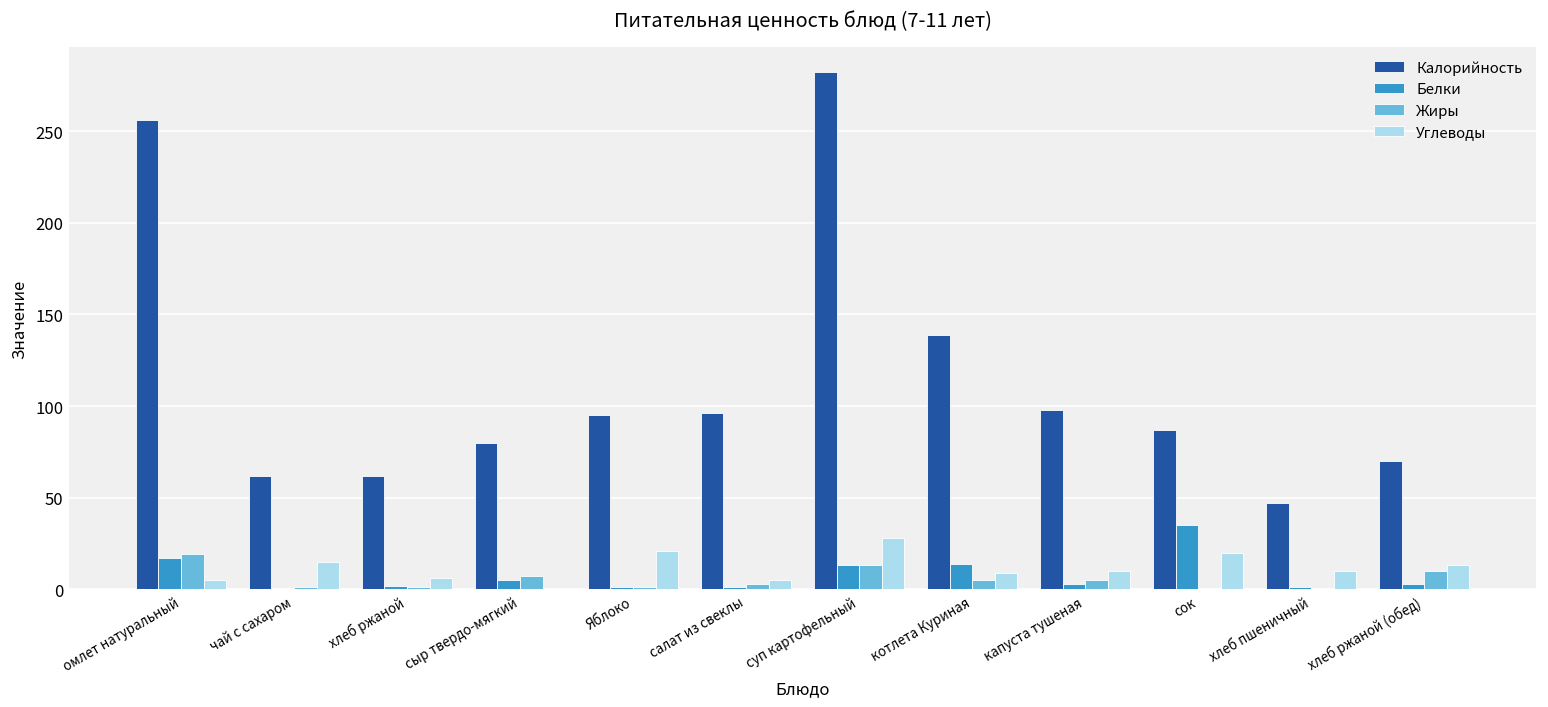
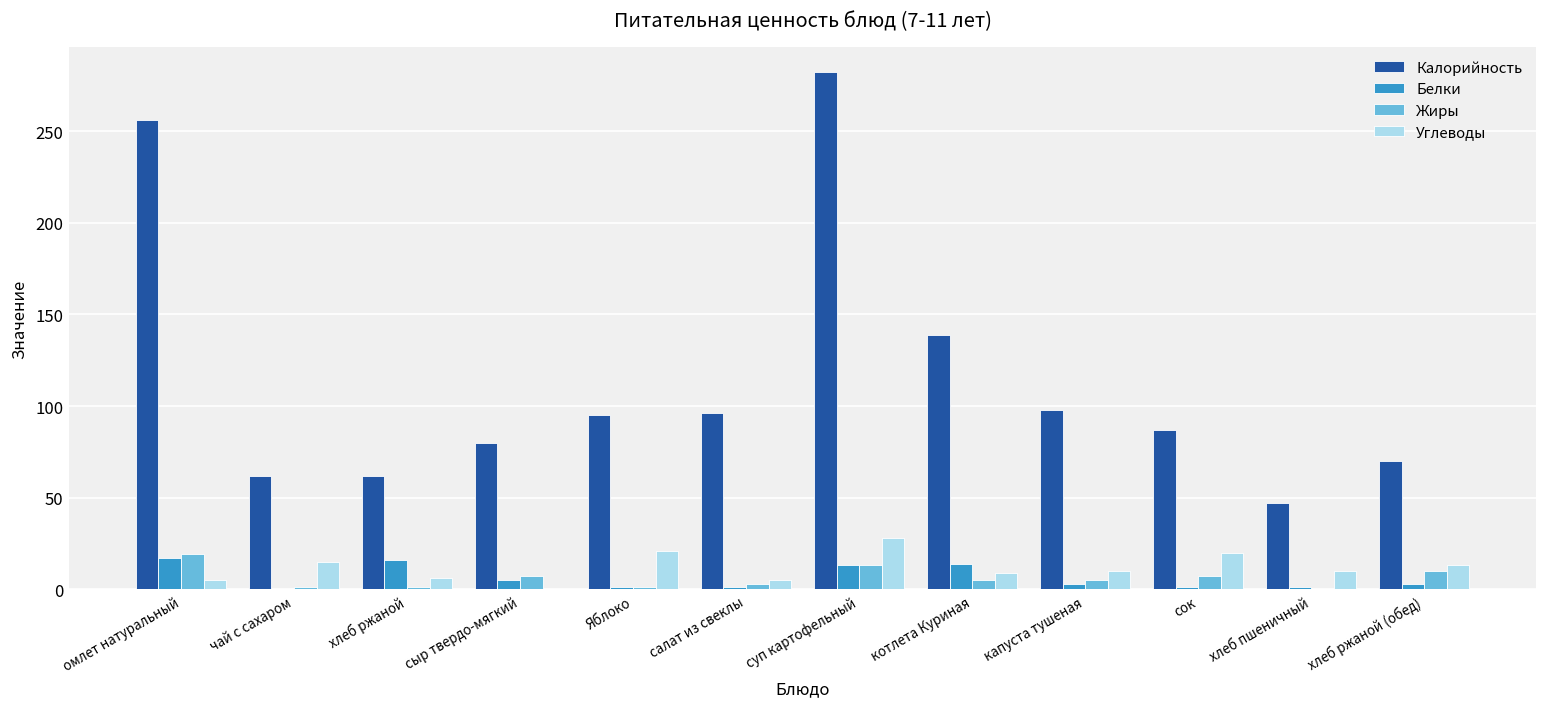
  {
    "Калорийность": {
      "омлет натуральный": 256,
      "чай с сахаром": 62,
      "хлеб ржаной": 62,
      "сыр твердо-мягкий": 80,
      "Яблоко": 95,
      "салат из свеклы": 96,
      "суп картофельный": 282,
      "котлета Куриная": 139,
      "капуста тушеная": 98,
      "сок": 87,
      "хлеб пшеничный": 47,
      "хлеб ржаной (обед)": 70
    },
    "Белки": {
      "омлет натуральный": 17,
      "чай с сахаром": 0,
-     "хлеб ржаной": 2,
+     "хлеб ржаной": 16,
      "сыр твердо-мягкий": 5,
      "суп картофельный": 13,
      "котлета Куриная": 14,
      "капуста тушеная": 3,
-     "сок": 35,
+     "сок": 1,
      "хлеб ржаной (обед)": 3
    },
    "Жиры": {
      "омлет натуральный": 19,
      "сыр твердо-мягкий": 7,
      "салат из свеклы": 3,
      "суп картофельный": 13,
      "котлета Куриная": 5,
      "капуста тушеная": 5,
-     "сок": 0,
+     "сок": 7,
      "хлеб пшеничный": 0,
      "хлеб ржаной (обед)": 10
    },
    "Углеводы": {
      "омлет натуральный": 5,
      "чай с сахаром": 15,
      "хлеб ржаной": 6,
      "сыр твердо-мягкий": 0,
      "Яблоко": 21,
      "салат из свеклы": 5,
      "суп картофельный": 28,
      "котлета Куриная": 9,
      "капуста тушеная": 10,
      "сок": 20,
      "хлеб пшеничный": 10,
      "хлеб ржаной (обед)": 13
    }
  }
